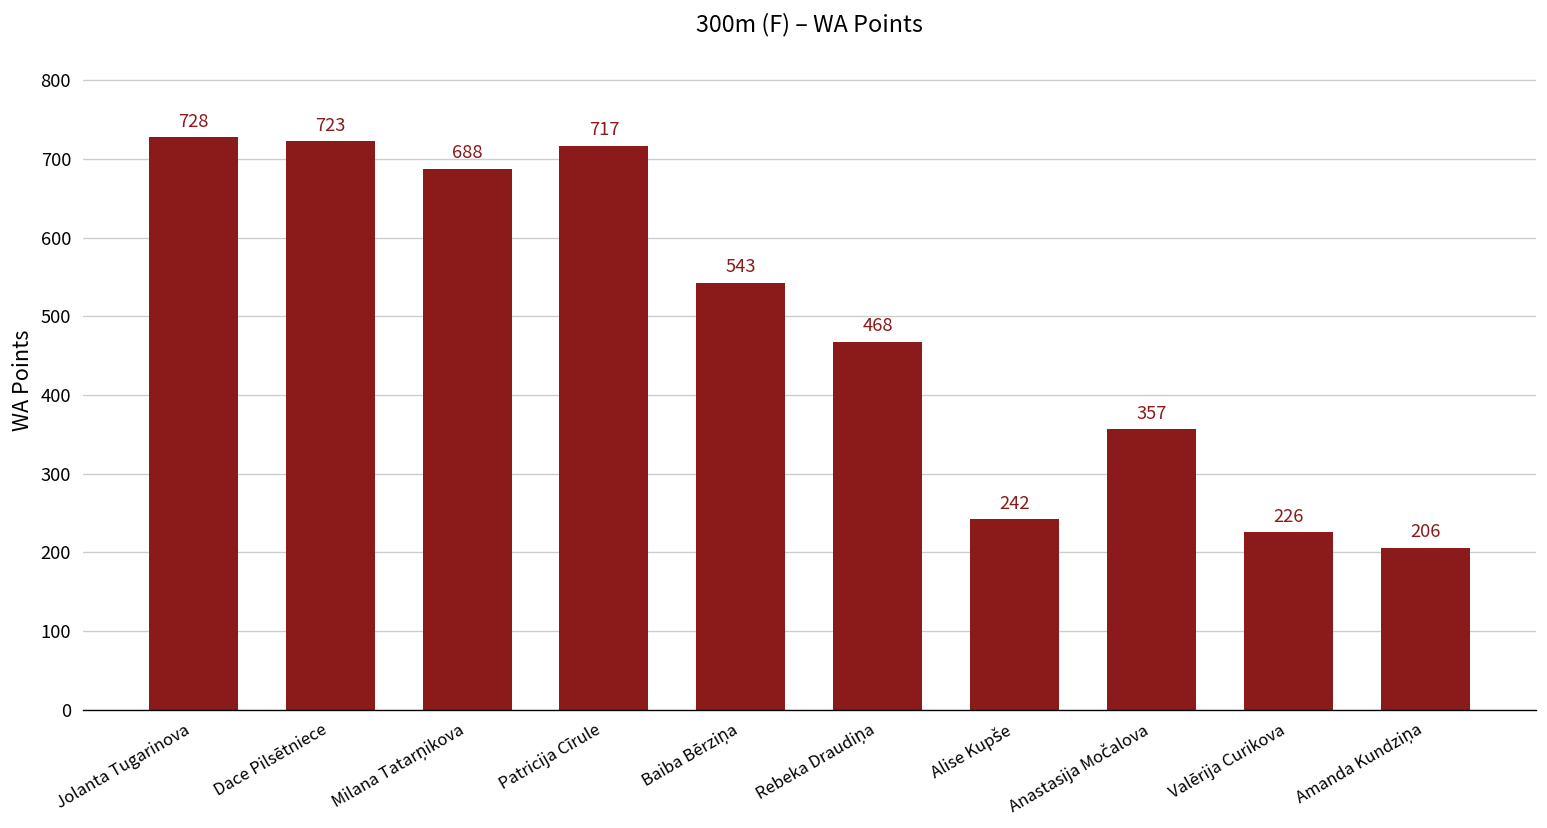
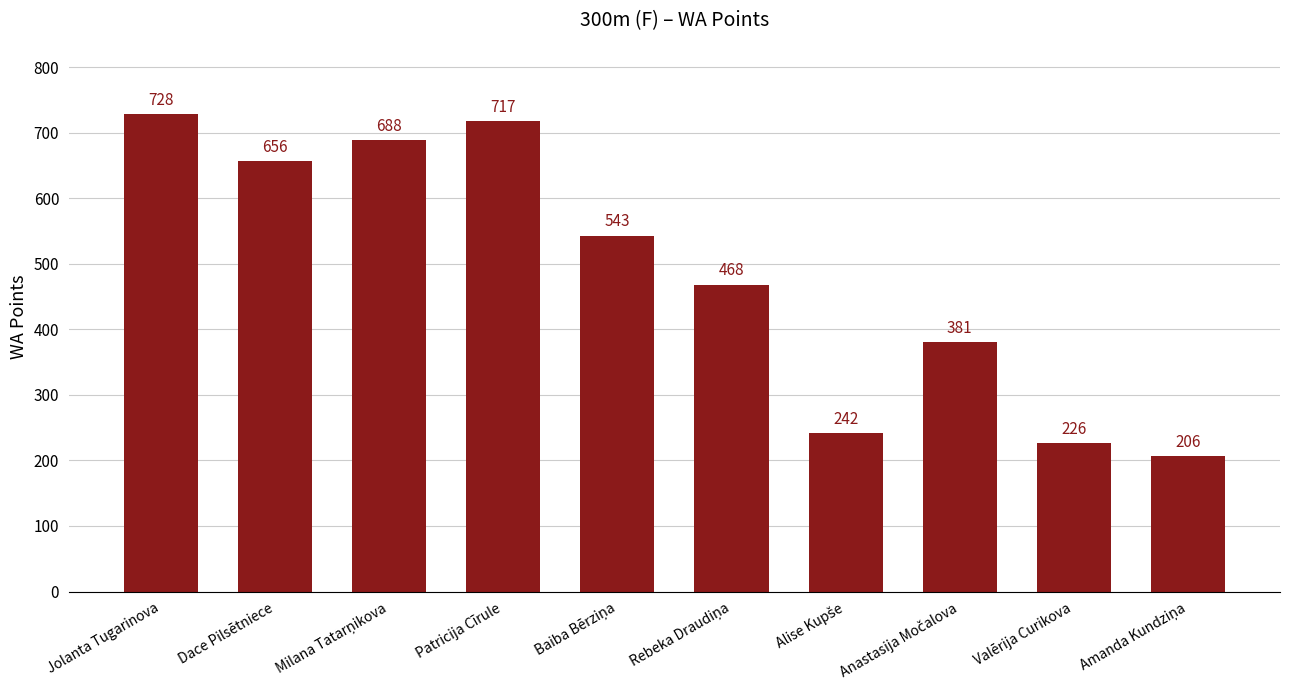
  {
    "Jolanta Tugarinova": 728,
-   "Dace Pilsētniece": 723,
+   "Dace Pilsētniece": 656,
    "Milana Tatarņikova": 688,
    "Patricija Cīrule": 717,
    "Baiba Bērziņa": 543,
    "Rebeka Draudiņa": 468,
    "Alise Kupše": 242,
-   "Anastasija Močalova": 357,
+   "Anastasija Močalova": 381,
    "Valērija Curikova": 226,
    "Amanda Kundziņa": 206
  }
